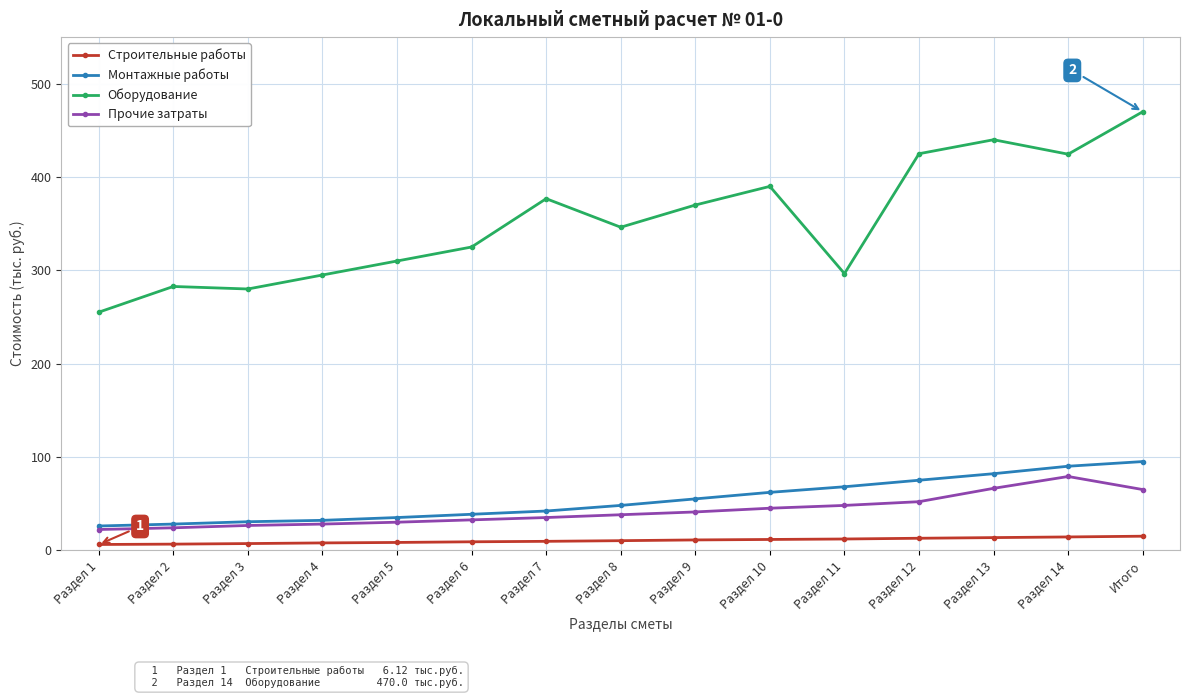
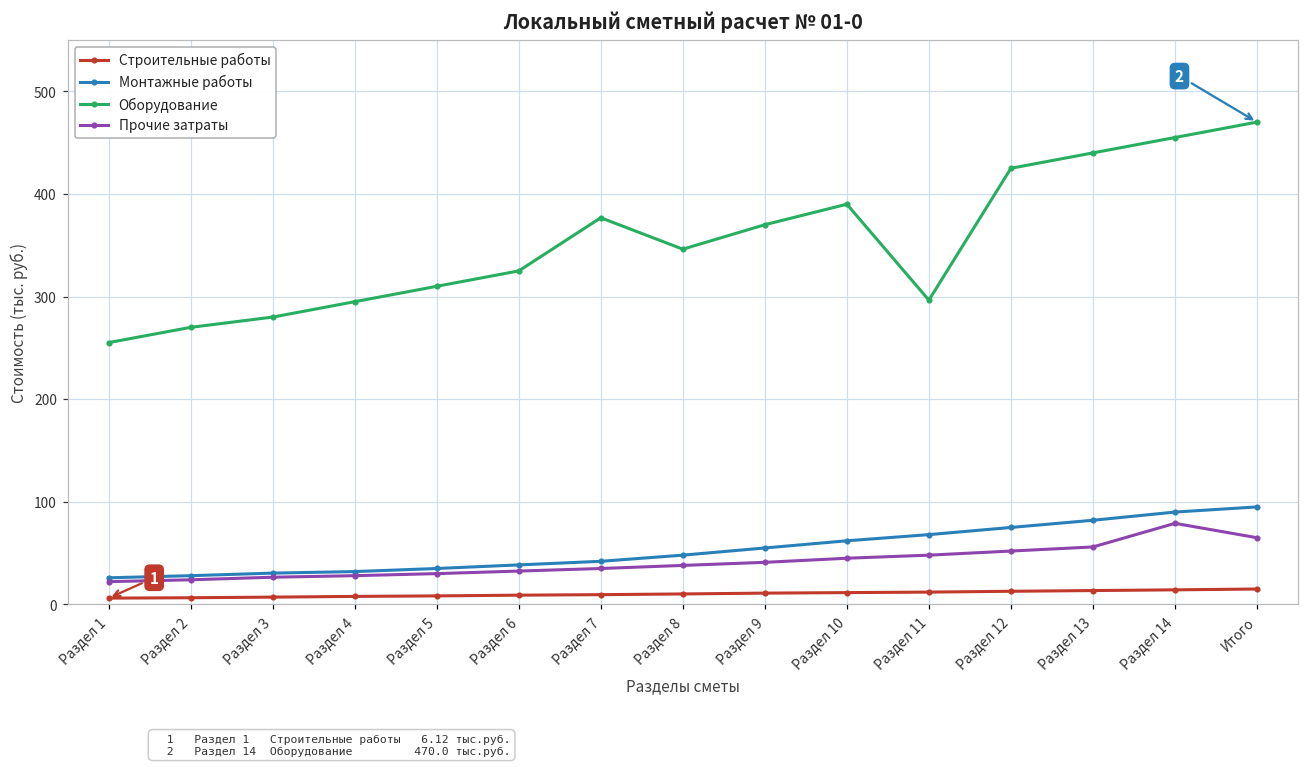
  {
    "Строительные работы": {
      "Раздел 2": 10,
      "Раздел 3": 10,
      "Раздел 4": 10,
      "Раздел 5": 10,
      "Раздел 6": 10,
      "Раздел 7": 10,
      "Раздел 8": 10,
      "Раздел 9": 10,
      "Раздел 10": 10,
      "Раздел 11": 10,
      "Раздел 12": 10,
      "Раздел 13": 10,
      "Раздел 14": 10,
      "Итого": 20
    },
    "Монтажные работы": {
      "Раздел 2": 30,
      "Раздел 3": 30,
      "Раздел 4": 30,
      "Раздел 5": 40,
      "Раздел 6": 40,
      "Раздел 7": 40,
      "Раздел 8": 50,
      "Раздел 9": 60,
      "Раздел 10": 60,
      "Раздел 11": 70,
      "Раздел 12": 80,
      "Раздел 13": 80,
      "Раздел 14": 90,
      "Итого": 100
    },
    "Оборудование": {
      "Раздел 1": 260,
-     "Раздел 2": 280,
+     "Раздел 2": 270,
      "Раздел 3": 280,
      "Раздел 4": 300,
      "Раздел 5": 310,
      "Раздел 6": 330,
      "Раздел 7": 380,
      "Раздел 8": 350,
      "Раздел 9": 370,
      "Раздел 10": 390,
      "Раздел 11": 300,
      "Раздел 12": 430,
      "Раздел 13": 440,
-     "Раздел 14": 420,
+     "Раздел 14": 460,
      "Итого": 470
    },
    "Прочие затраты": {
      "Раздел 2": 20,
      "Раздел 3": 30,
      "Раздел 4": 30,
      "Раздел 5": 30,
      "Раздел 6": 30,
      "Раздел 7": 40,
      "Раздел 8": 40,
      "Раздел 9": 40,
      "Раздел 10": 50,
      "Раздел 11": 50,
      "Раздел 12": 50,
-     "Раздел 13": 70,
+     "Раздел 13": 60,
      "Раздел 14": 80,
      "Итого": 70
    }
  }
